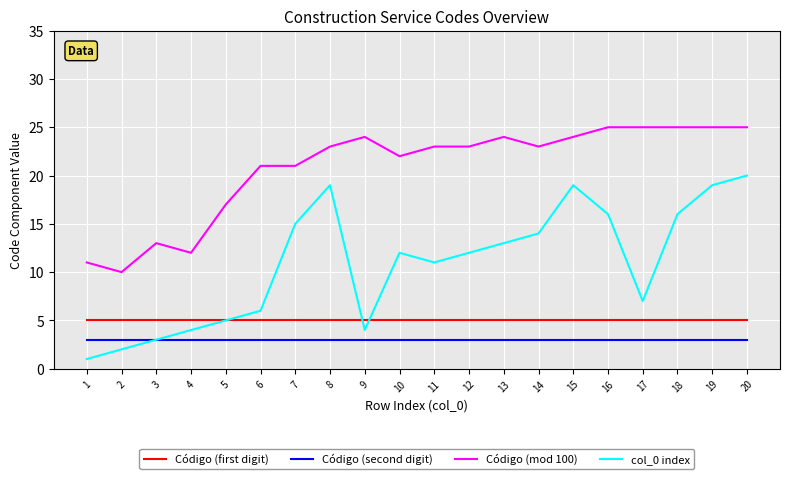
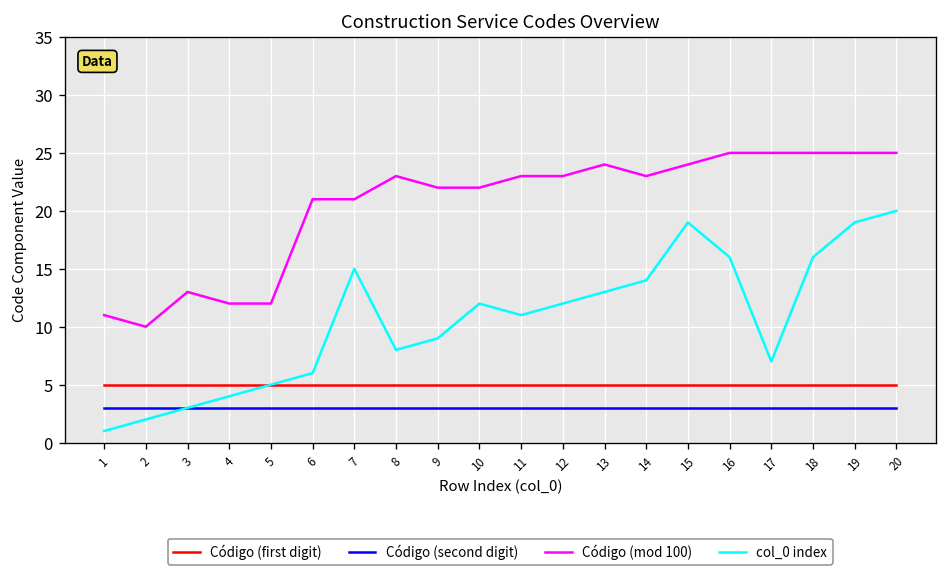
  {
    "Código (first digit)": {
      "1": 5,
      "2": 5,
      "3": 5,
      "4": 5,
      "6": 5,
      "7": 5,
      "8": 5,
      "9": 5,
      "10": 5,
      "11": 5,
      "12": 5,
      "13": 5,
      "14": 5,
      "15": 5,
      "16": 5,
      "17": 5,
      "18": 5,
      "19": 5,
      "20": 5
    },
    "Código (second digit)": {
      "1": 3,
      "2": 3,
      "4": 3,
      "5": 3,
      "6": 3,
      "7": 3,
      "8": 3,
      "9": 3,
      "10": 3,
      "11": 3,
      "12": 3,
      "13": 3,
      "14": 3,
      "15": 3,
      "16": 3,
      "17": 3,
      "18": 3,
      "19": 3,
      "20": 3
    },
    "Código (mod 100)": {
      "1": 11,
      "2": 10,
      "3": 13,
      "4": 12,
-     "5": 17,
+     "5": 12,
      "6": 21,
      "7": 21,
      "8": 23,
-     "9": 24,
+     "9": 22,
      "10": 22,
      "11": 23,
      "12": 23,
      "13": 24,
      "14": 23,
      "15": 24,
      "16": 25,
      "17": 25,
      "18": 25,
      "19": 25,
      "20": 25
    },
    "col_0 index": {
      "1": 1,
      "2": 2,
      "4": 4,
      "6": 6,
      "7": 15,
-     "8": 19,
-     "9": 4,
+     "8": 8,
+     "9": 9,
      "10": 12,
      "11": 11,
      "12": 12,
      "13": 13,
      "14": 14,
      "15": 19,
      "16": 16,
      "17": 7,
      "18": 16,
      "19": 19,
      "20": 20
    }
  }
